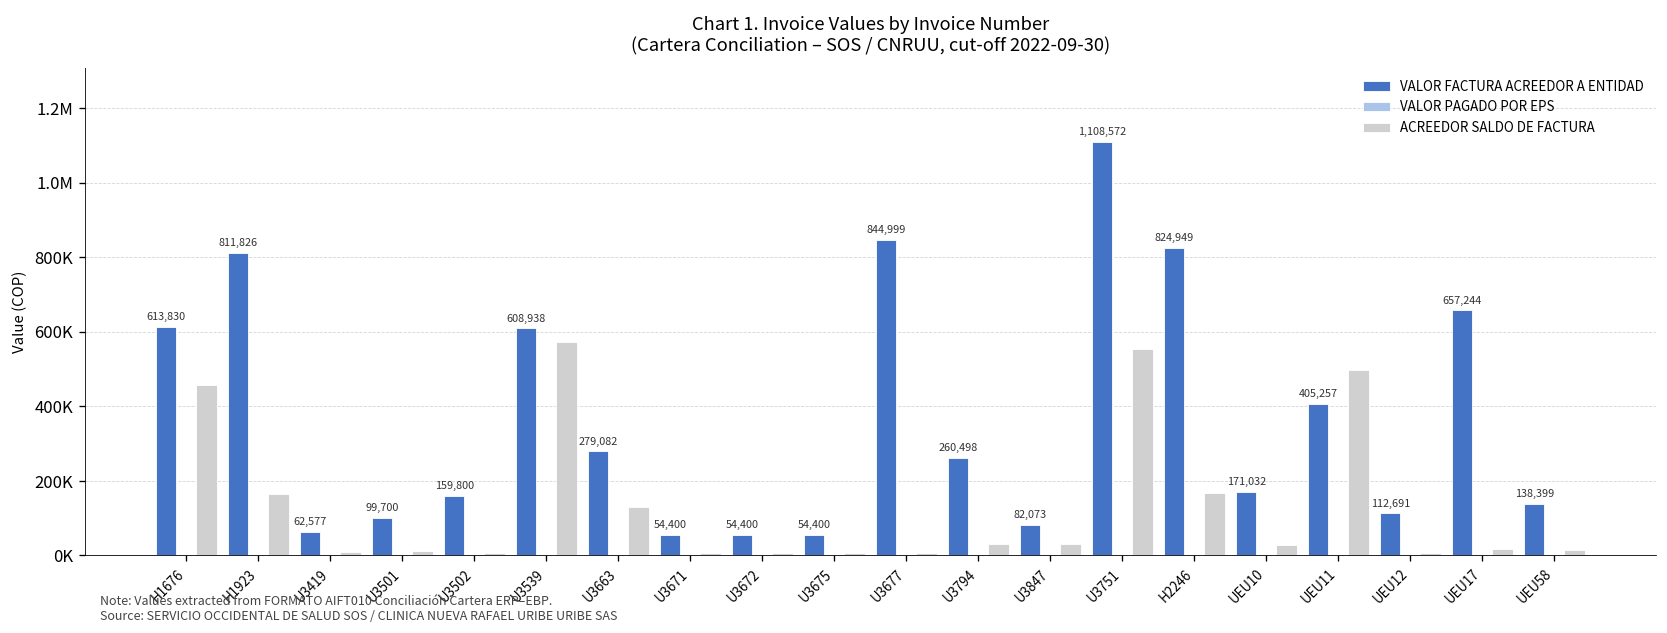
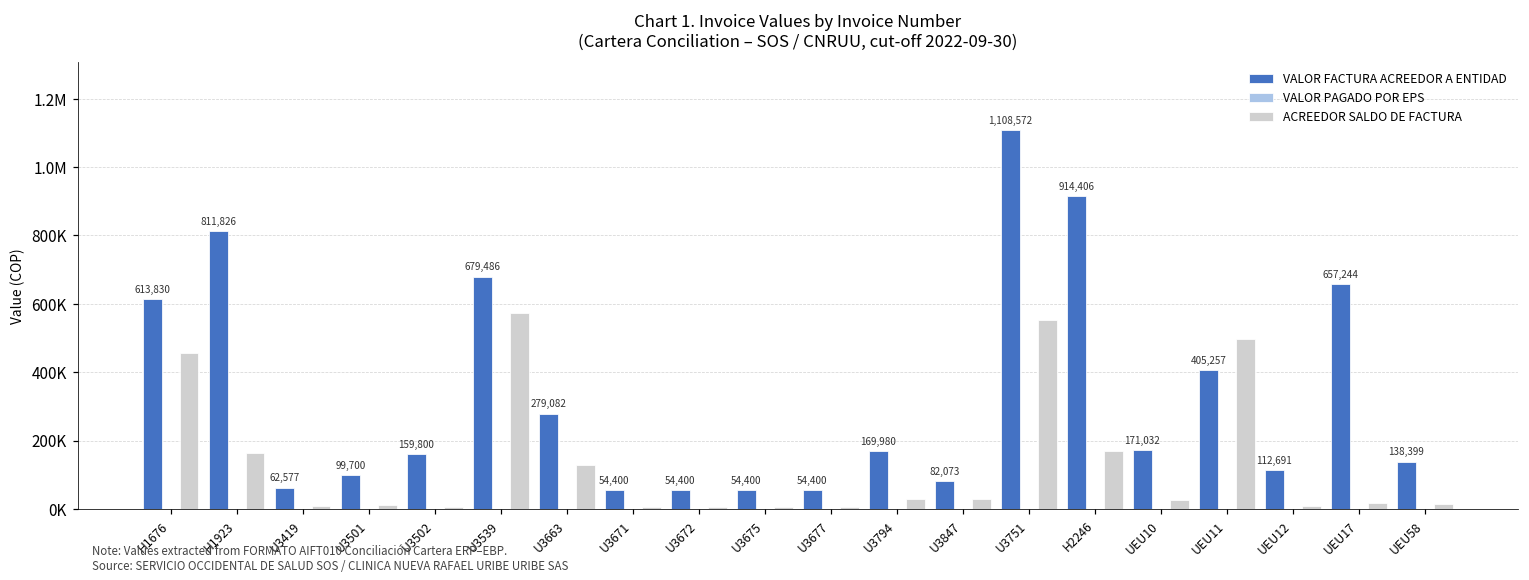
  {
    "VALOR FACTURA ACREEDOR A ENTIDAD": {
      "H1676": "613,830",
      "H1923": "811,826",
      "U3419": "62,577",
      "U3501": "99,700",
      "U3502": "159,800",
-     "U3539": "608,938",
+     "U3539": "679,486",
      "U3663": "279,082",
      "U3671": "54,400",
      "U3672": "54,400",
      "U3675": "54,400",
-     "U3677": "844,999",
-     "U3794": "260,498",
+     "U3677": "54,400",
+     "U3794": "169,980",
      "U3847": "82,073",
      "U3751": "1,108,572",
-     "H2246": "824,949",
+     "H2246": "914,406",
      "UEU10": "171,032",
      "UEU11": "405,257",
      "UEU12": "112,691",
      "UEU17": "657,244",
      "UEU58": "138,399"
    }
  }
